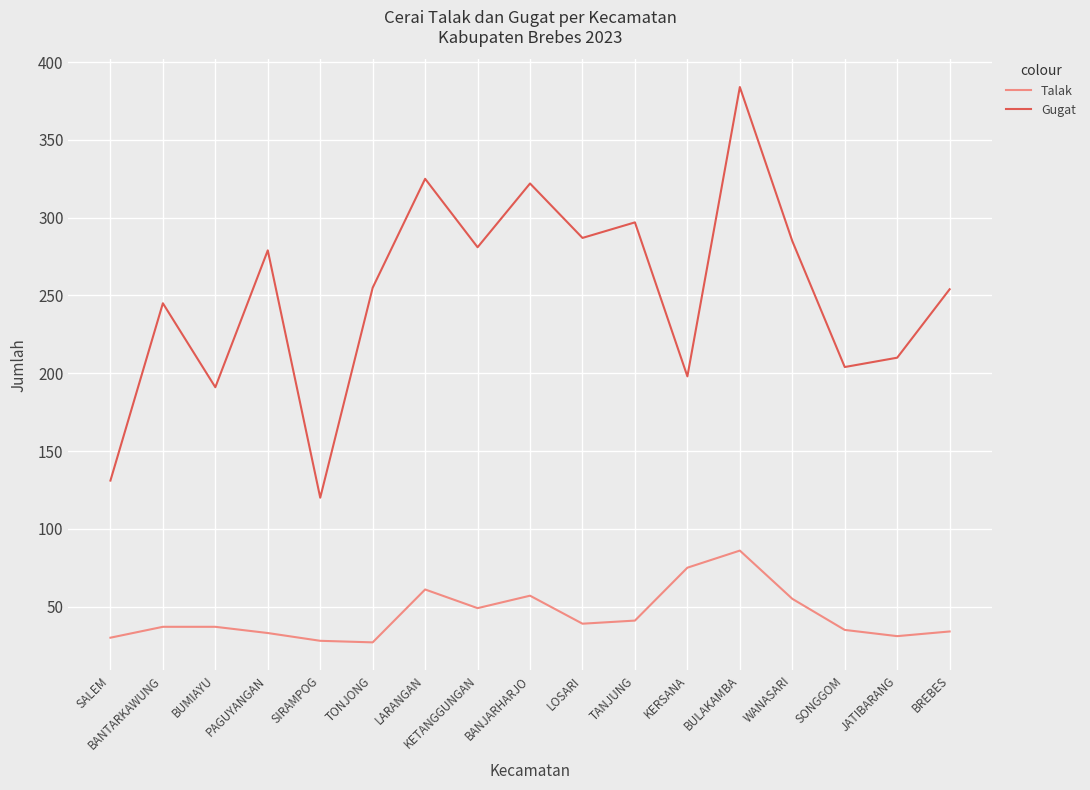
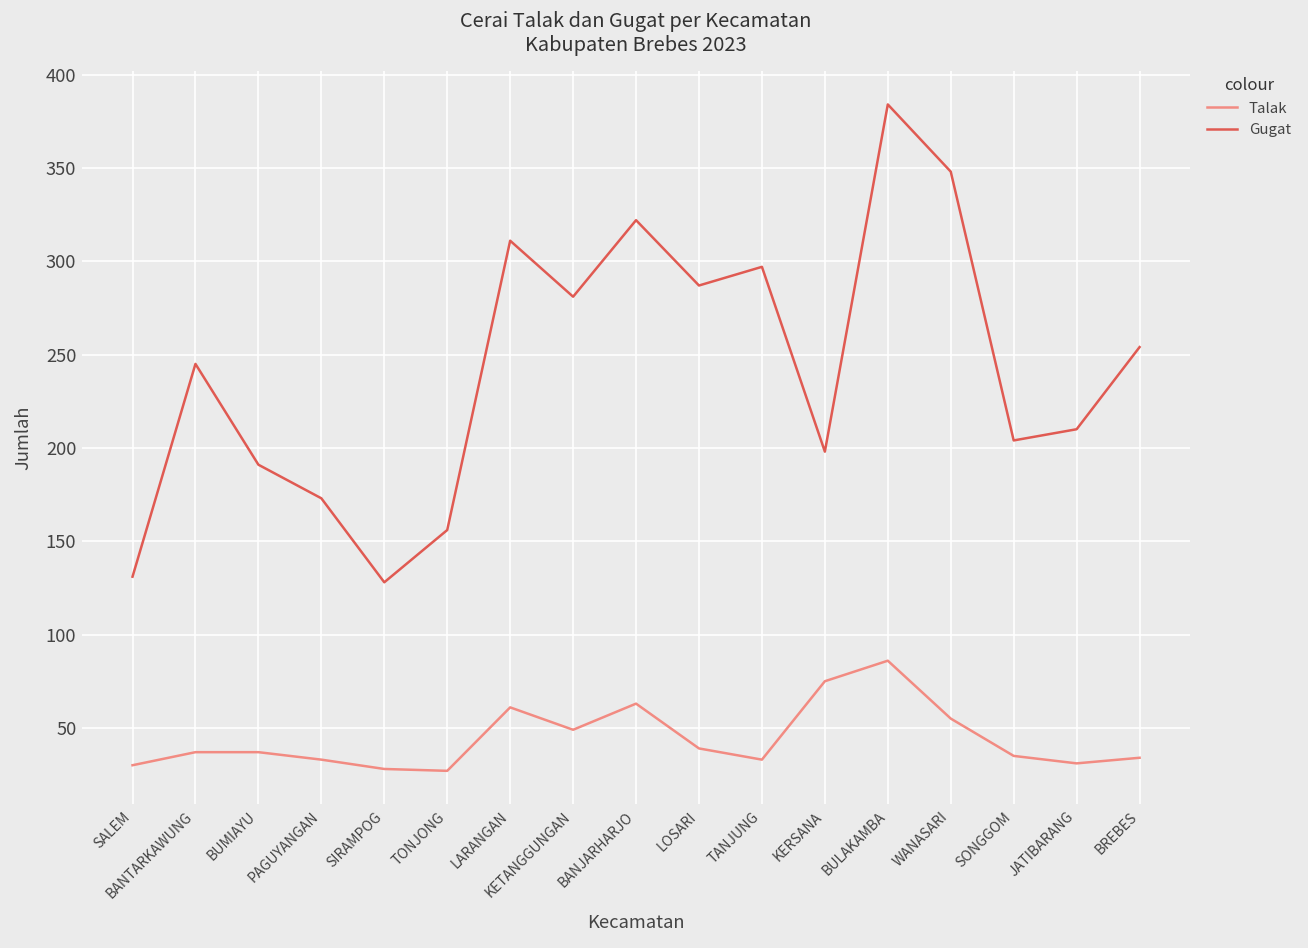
  {
    "Talak": {
      "SALEM": 30,
      "BANTARKAWUNG": 37,
      "BUMIAYU": 37,
      "PAGUYANGAN": 33,
      "SIRAMPOG": 28,
      "TONJONG": 27,
      "LARANGAN": 61,
      "KETANGGUNGAN": 49,
-     "BANJARHARJO": 57,
+     "BANJARHARJO": 63,
      "LOSARI": 39,
-     "TANJUNG": 41,
+     "TANJUNG": 33,
      "KERSANA": 75,
      "BULAKAMBA": 86,
      "WANASARI": 55,
      "SONGGOM": 35,
      "JATIBARANG": 31,
      "BREBES": 34
    },
    "Gugat": {
      "SALEM": 131,
      "BANTARKAWUNG": 245,
      "BUMIAYU": 191,
-     "PAGUYANGAN": 279,
-     "SIRAMPOG": 120,
-     "TONJONG": 255,
-     "LARANGAN": 325,
+     "PAGUYANGAN": 173,
+     "SIRAMPOG": 128,
+     "TONJONG": 156,
+     "LARANGAN": 311,
      "KETANGGUNGAN": 281,
      "BANJARHARJO": 322,
      "LOSARI": 287,
      "TANJUNG": 297,
      "KERSANA": 198,
      "BULAKAMBA": 384,
-     "WANASARI": 285,
+     "WANASARI": 348,
      "SONGGOM": 204,
      "JATIBARANG": 210,
      "BREBES": 254
    }
  }
